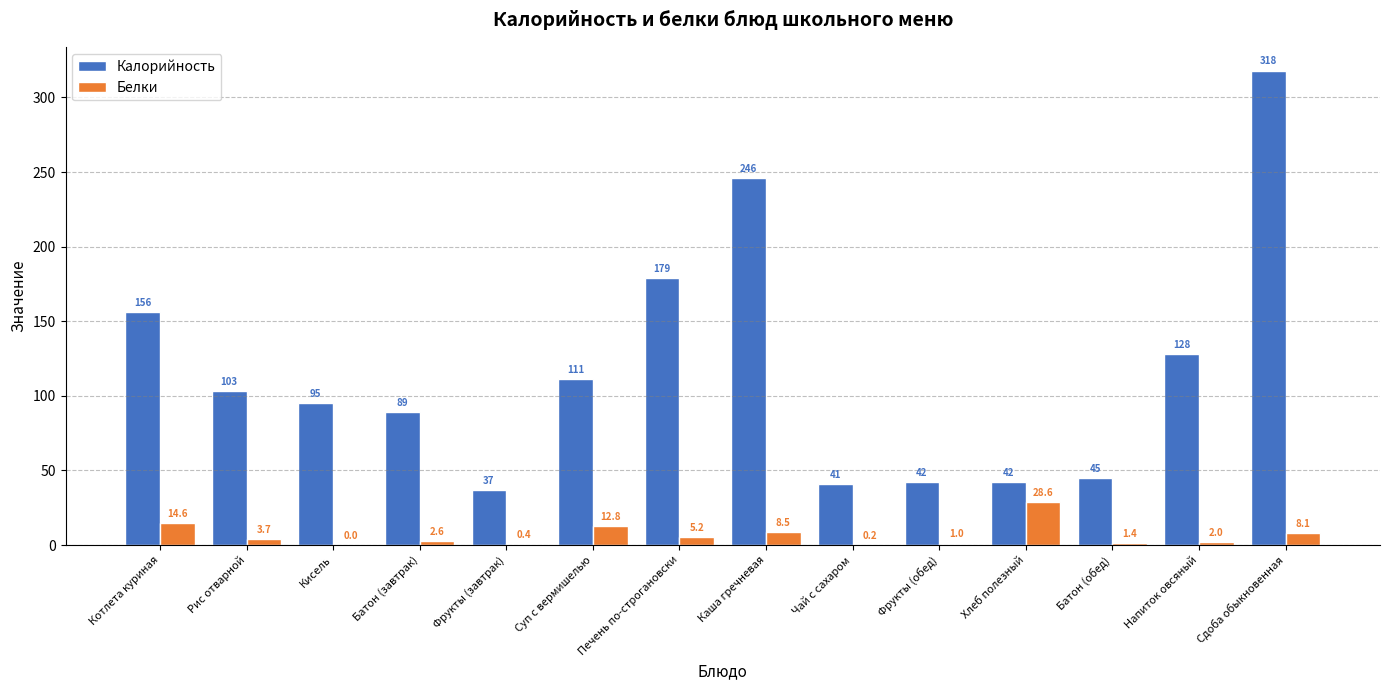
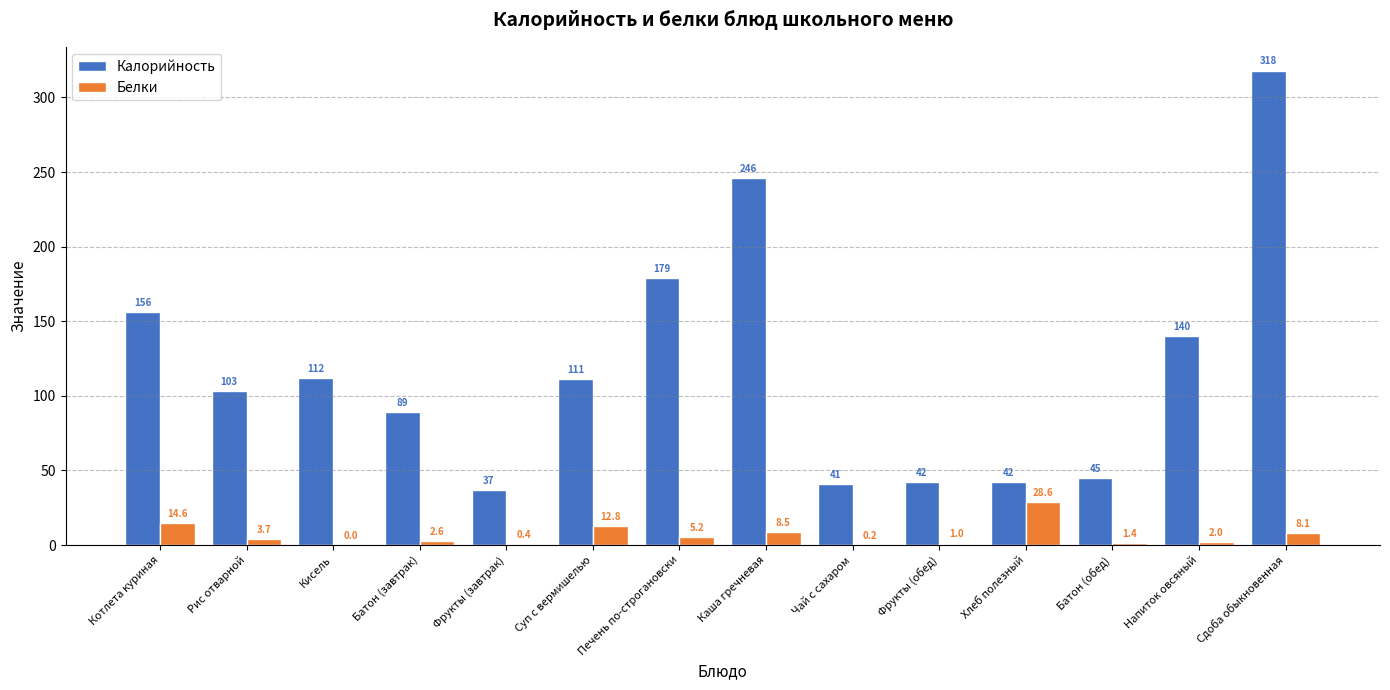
  {
    "Калорийность": {
      "Котлета куриная": 156,
      "Рис отварной": 103,
-     "Кисель": 95,
+     "Кисель": 112,
      "Батон (завтрак)": 89,
      "Фрукты (завтрак)": 37,
      "Суп с вермишелью": 111,
      "Печень по-строгановски": 179,
      "Каша гречневая": 246,
      "Чай с сахаром": 41,
      "Фрукты (обед)": 42,
      "Хлеб полезный": 42,
      "Батон (обед)": 45,
-     "Напиток овсяный": 128,
+     "Напиток овсяный": 140,
      "Сдоба обыкновенная": 318
    },
    "Белки": {
      "Котлета куриная": 14.6,
      "Рис отварной": 3.7,
      "Кисель": 0.0,
      "Батон (завтрак)": 2.6,
      "Фрукты (завтрак)": 0.4,
      "Суп с вермишелью": 12.8,
      "Печень по-строгановски": 5.2,
      "Каша гречневая": 8.5,
      "Чай с сахаром": 0.2,
      "Фрукты (обед)": 1.0,
      "Хлеб полезный": 28.6,
      "Батон (обед)": 1.4,
      "Напиток овсяный": 2.0,
      "Сдоба обыкновенная": 8.1
    }
  }
